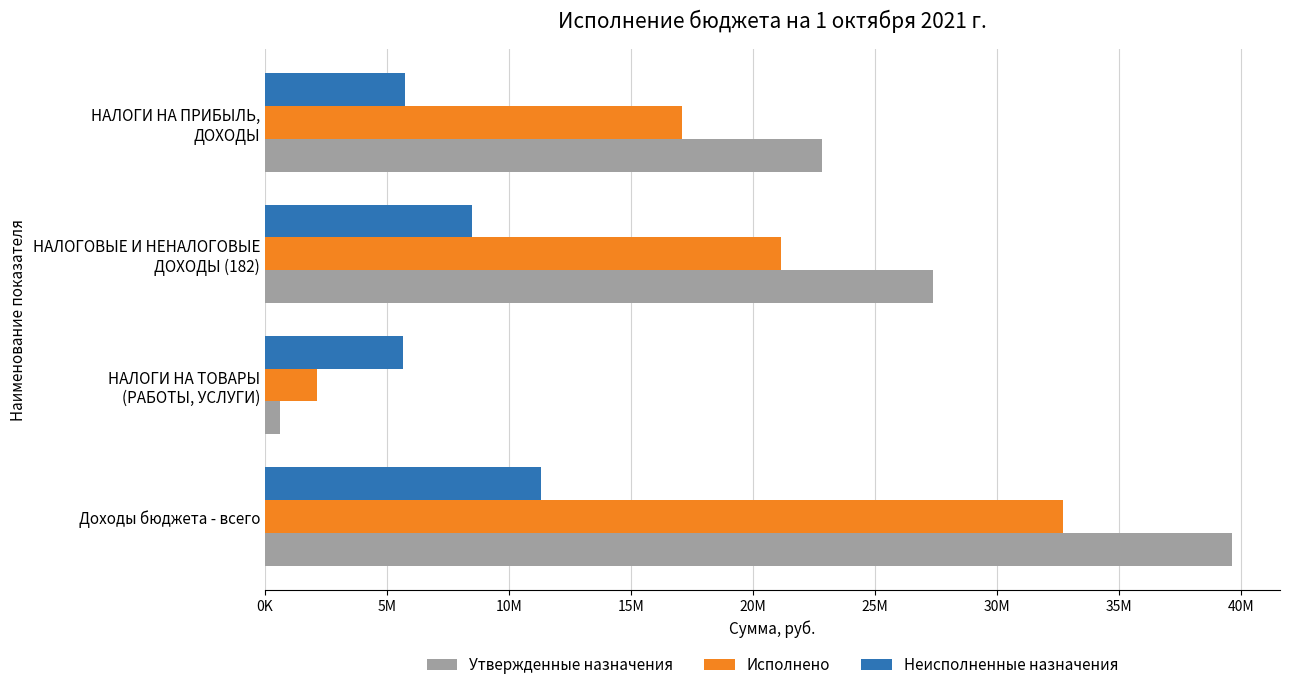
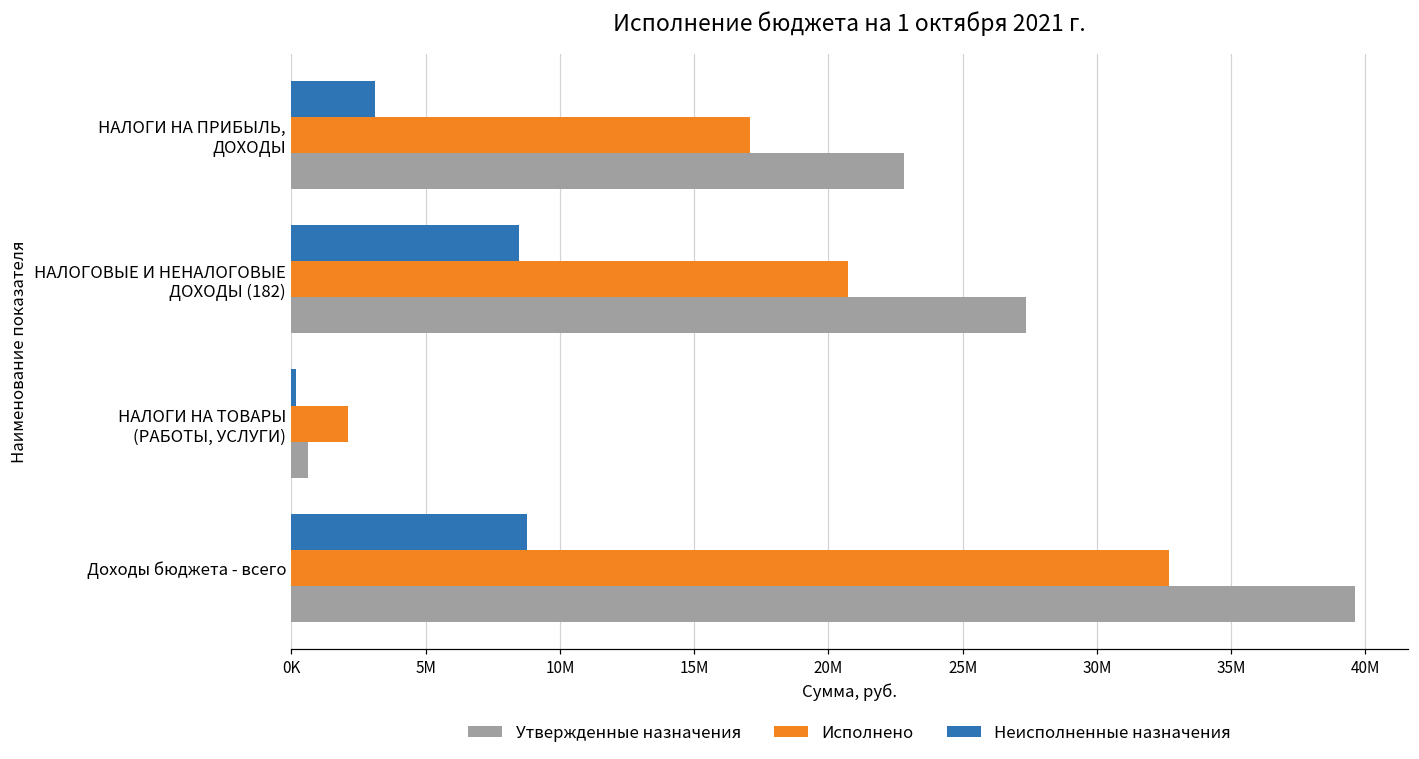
  {
    "Утвержденные назначения": {
      "НАЛОГИ НА ПРИБЫЛЬ, ДОХОДЫ": 22800000,
      "НАЛОГОВЫЕ И НЕНАЛОГОВЫЕ ДОХОДЫ (182)": 27400000,
      "НАЛОГИ НА ТОВАРЫ (РАБОТЫ, УСЛУГИ)": 600000,
      "Доходы бюджета - всего": 39600000
    },
    "Исполнено": {
      "НАЛОГИ НА ПРИБЫЛЬ, ДОХОДЫ": 17100000,
-     "НАЛОГОВЫЕ И НЕНАЛОГОВЫЕ ДОХОДЫ (182)": 21200000,
+     "НАЛОГОВЫЕ И НЕНАЛОГОВЫЕ ДОХОДЫ (182)": 20700000,
      "НАЛОГИ НА ТОВАРЫ (РАБОТЫ, УСЛУГИ)": 2100000,
      "Доходы бюджета - всего": 32700000
    },
    "Неисполненные назначения": {
-     "НАЛОГИ НА ПРИБЫЛЬ, ДОХОДЫ": 5700000,
+     "НАЛОГИ НА ПРИБЫЛЬ, ДОХОДЫ": 3100000,
      "НАЛОГОВЫЕ И НЕНАЛОГОВЫЕ ДОХОДЫ (182)": 8500000,
-     "НАЛОГИ НА ТОВАРЫ (РАБОТЫ, УСЛУГИ)": 5600000,
-     "Доходы бюджета - всего": 11300000
+     "НАЛОГИ НА ТОВАРЫ (РАБОТЫ, УСЛУГИ)": 200000,
+     "Доходы бюджета - всего": 8800000
    }
  }
